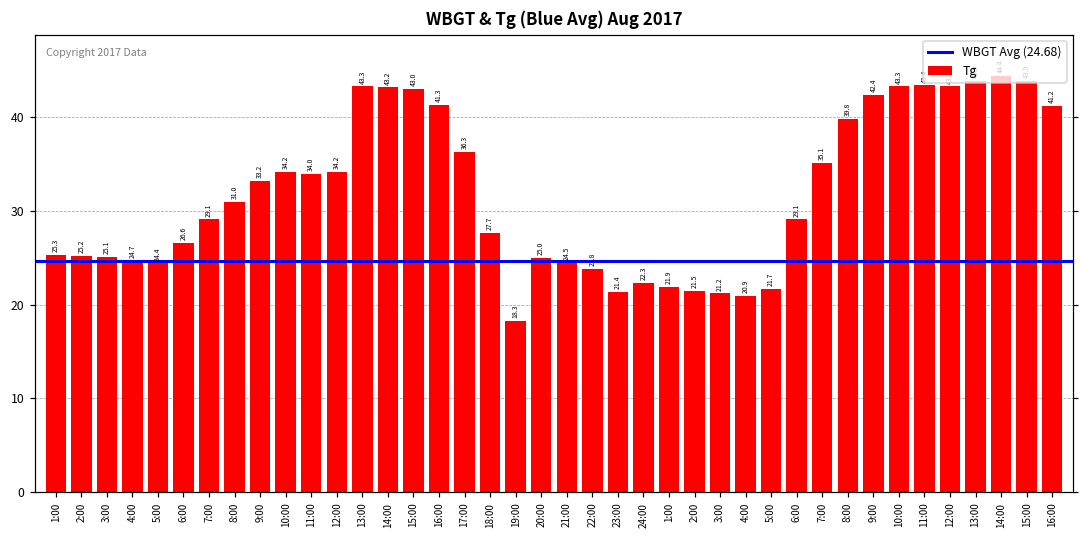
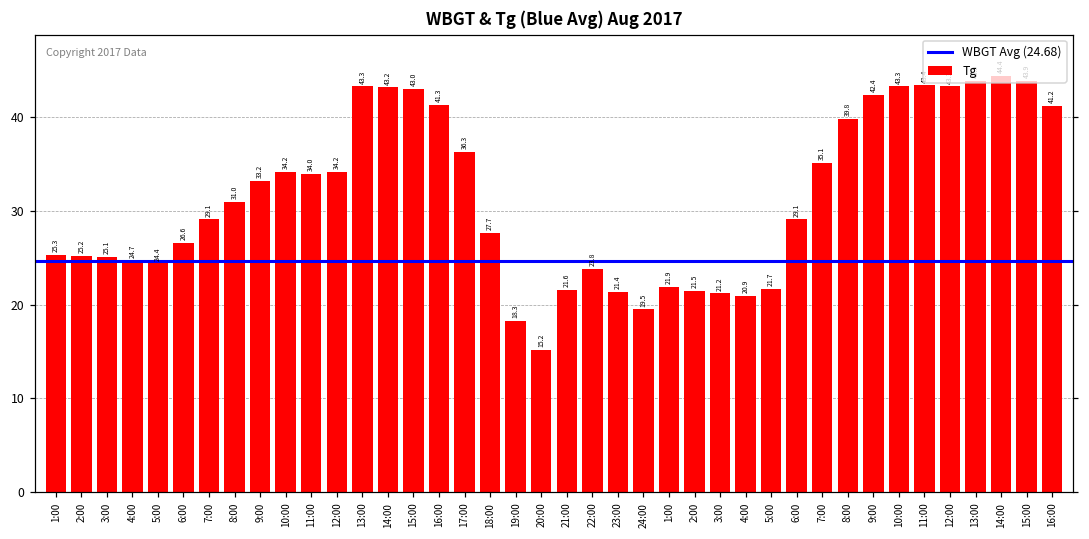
  {
    "17:00": 36.3,
    "18:00": 27.7,
    "19:00": 18.3,
-   "20:00": 25.0,
-   "21:00": 24.5,
+   "20:00": 15.2,
+   "21:00": 21.6,
    "22:00": 23.8,
    "23:00": 21.4,
-   "24:00": 22.3
+   "24:00": 19.5
  }
